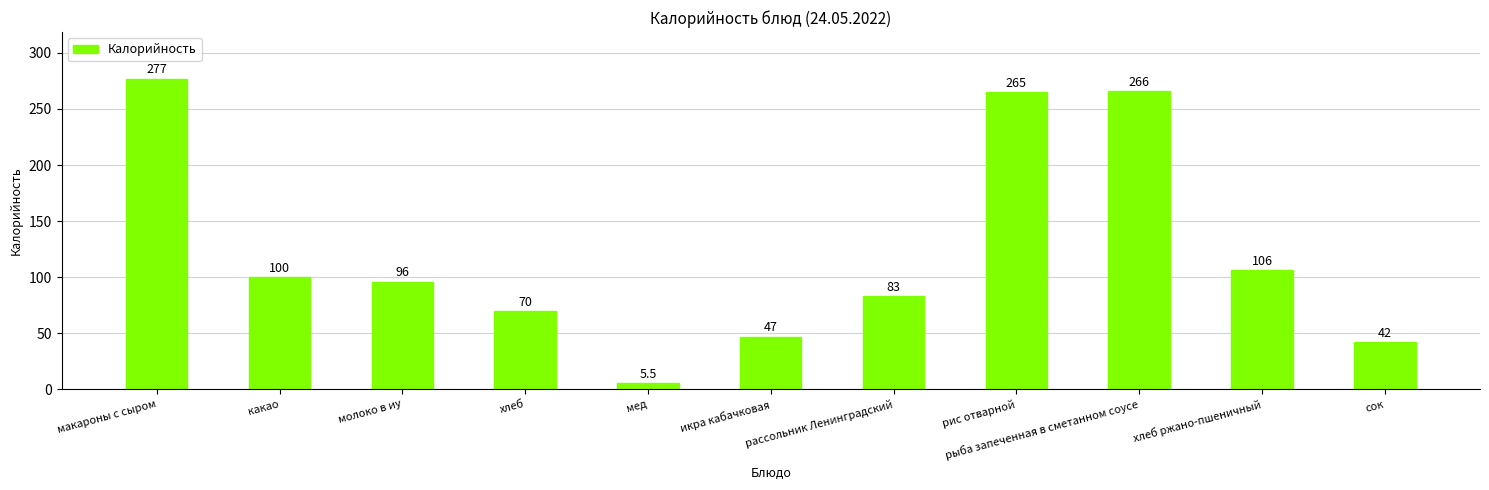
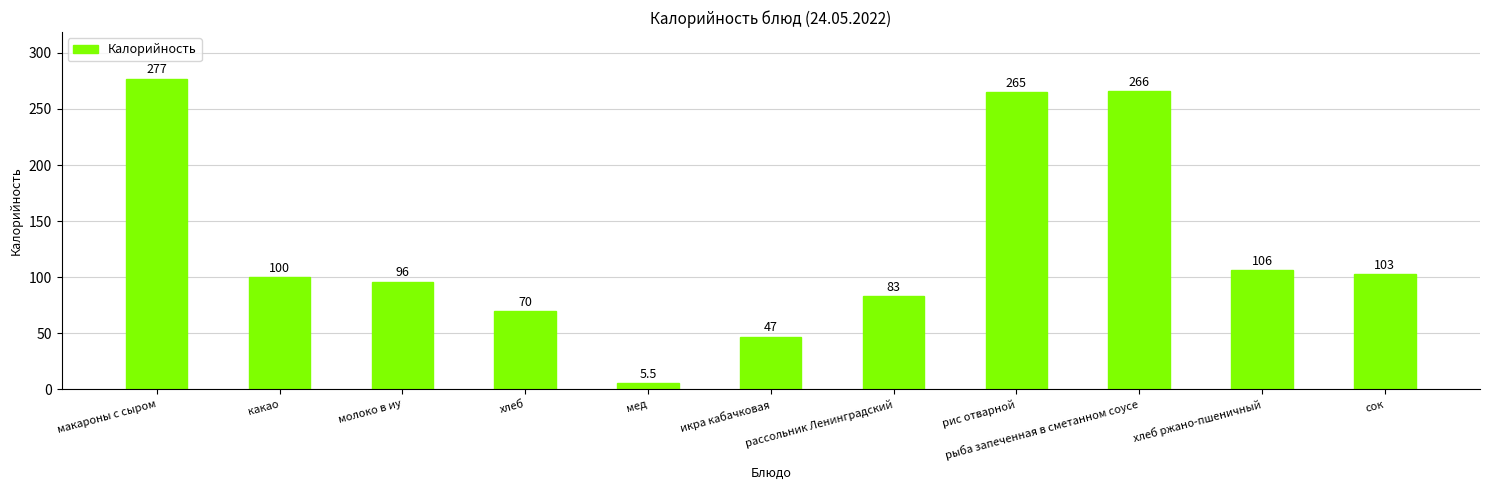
  {
    "макароны с сыром": 277,
    "какао": 100,
    "молоко в иу": 96,
    "хлеб": 70,
    "мед": 5.5,
    "икра кабачковая": 47,
    "рассольник Ленинградский": 83,
    "рис отварной": 265,
    "рыба запеченная в сметанном соусе": 266,
    "хлеб ржано-пшеничный": 106,
-   "сок": 42
+   "сок": 103
  }
